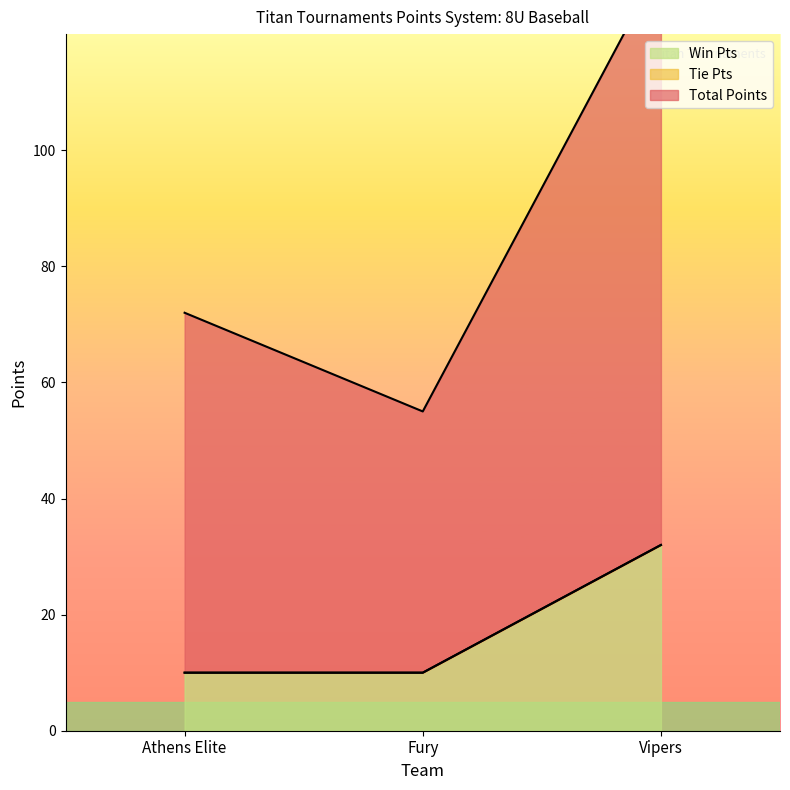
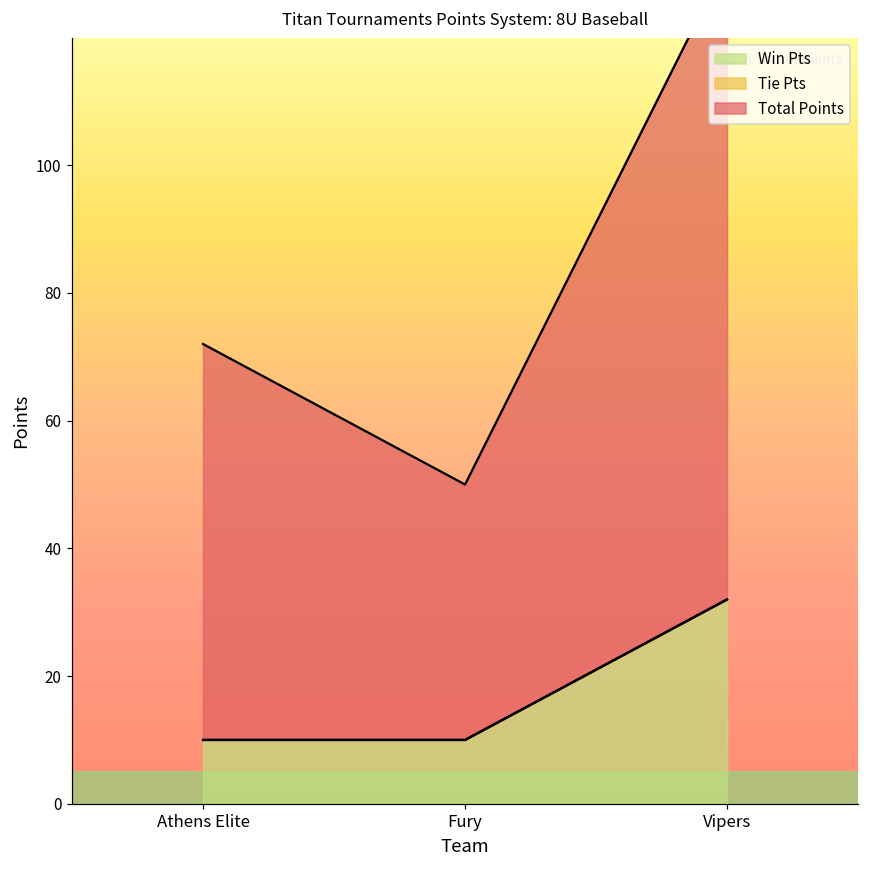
  {
    "Tie Pts": {
      "Athens Elite": 10,
      "Fury": 10,
      "Vipers": 32
    },
    "Total Points": {
      "Athens Elite": 62,
-     "Fury": 45
+     "Fury": 40
    }
  }
